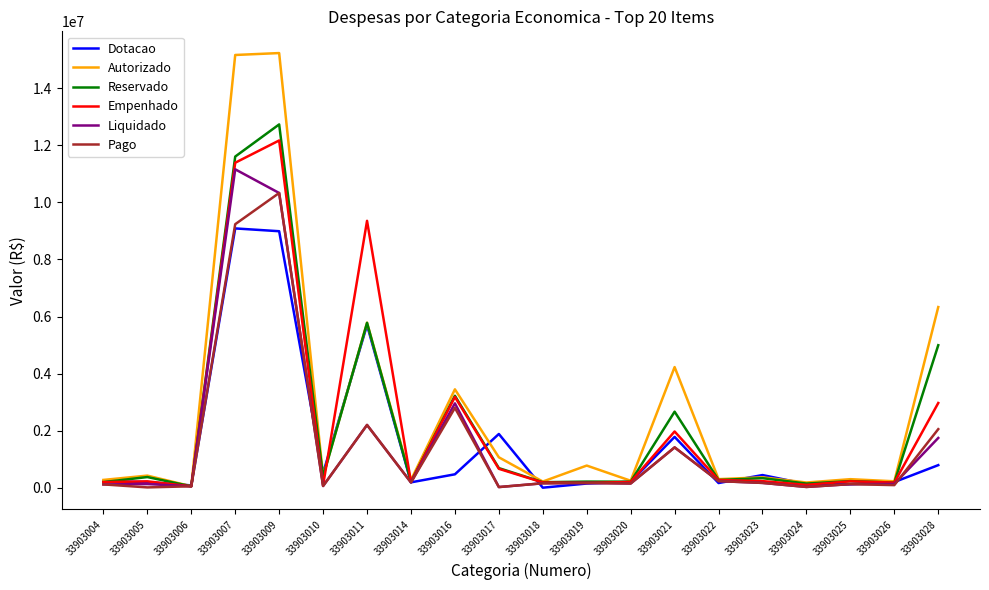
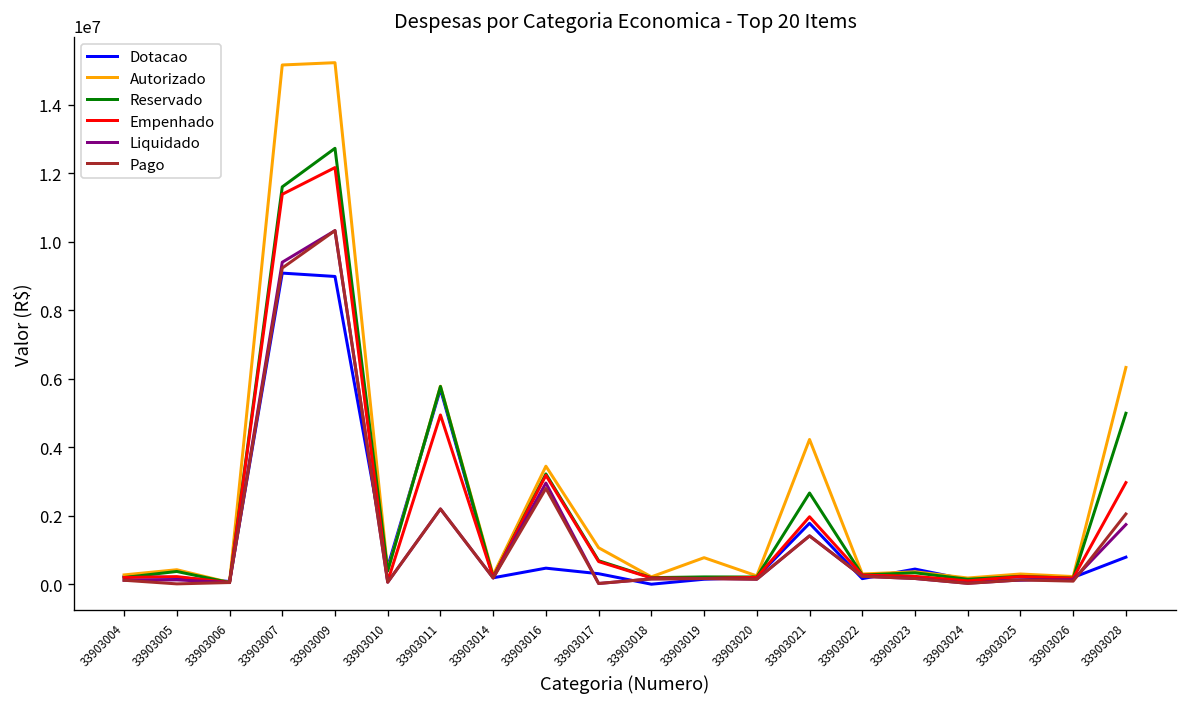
  {
    "Dotacao": {
      "33903007": 9100000,
      "33903009": 9000000,
      "33903010": 500000,
      "33903016": 500000,
-     "33903017": 1900000,
+     "33903017": 300000,
      "33903018": 0,
      "33903021": 1800000,
      "33903028": 800000
    },
    "Autorizado": {
      "33903007": 15200000,
      "33903009": 15200000,
      "33903016": 3400000,
      "33903017": 1100000,
      "33903019": 800000,
      "33903021": 4200000,
      "33903028": 6300000
    },
    "Reservado": {
      "33903007": 11600000,
      "33903009": 12700000,
      "33903021": 2700000,
      "33903028": 5000000
    },
    "Empenhado": {
      "33903007": 11400000,
      "33903009": 12200000,
-     "33903011": 9400000,
+     "33903011": 4900000,
      "33903021": 2000000,
      "33903028": 3000000
    },
    "Liquidado": {
-     "33903007": 11200000,
+     "33903007": 9400000,
      "33903016": 3000000,
      "33903028": 1700000
    },
    "Pago": {
      "33903005": 0,
      "33903007": 9200000,
      "33903016": 2800000,
      "33903028": 2100000
    }
  }
